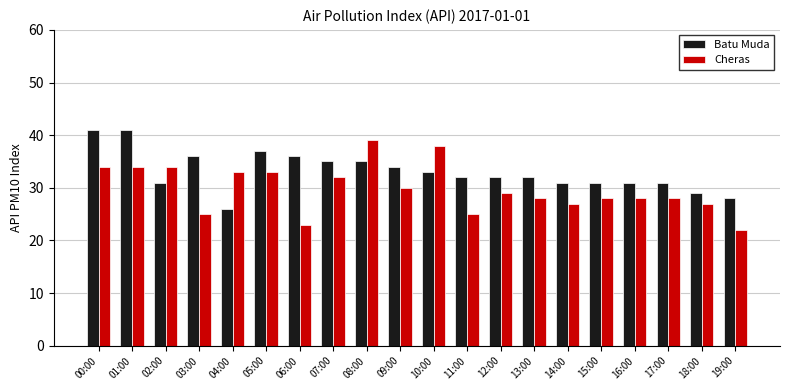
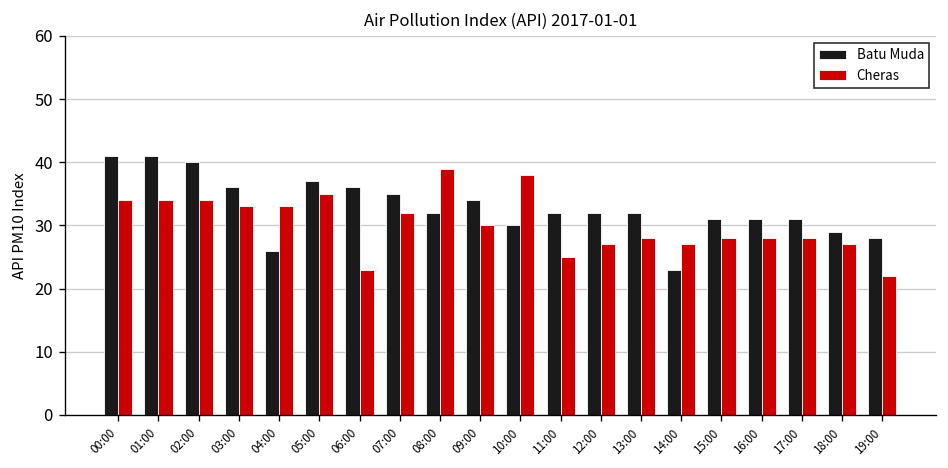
  {
    "Batu Muda": {
      "00:00": 41,
      "01:00": 41,
-     "02:00": 31,
+     "02:00": 40,
      "03:00": 36,
      "04:00": 26,
      "05:00": 37,
      "06:00": 36,
      "07:00": 35,
-     "08:00": 35,
+     "08:00": 32,
      "09:00": 34,
-     "10:00": 33,
+     "10:00": 30,
      "11:00": 32,
      "12:00": 32,
      "13:00": 32,
-     "14:00": 31,
+     "14:00": 23,
      "15:00": 31,
      "16:00": 31,
      "17:00": 31,
      "18:00": 29,
      "19:00": 28
    },
    "Cheras": {
      "00:00": 34,
      "01:00": 34,
      "02:00": 34,
-     "03:00": 25,
+     "03:00": 33,
      "04:00": 33,
-     "05:00": 33,
+     "05:00": 35,
      "06:00": 23,
      "07:00": 32,
      "08:00": 39,
      "09:00": 30,
      "10:00": 38,
      "11:00": 25,
-     "12:00": 29,
+     "12:00": 27,
      "13:00": 28,
      "14:00": 27,
      "15:00": 28,
      "16:00": 28,
      "17:00": 28,
      "18:00": 27,
      "19:00": 22
    }
  }
